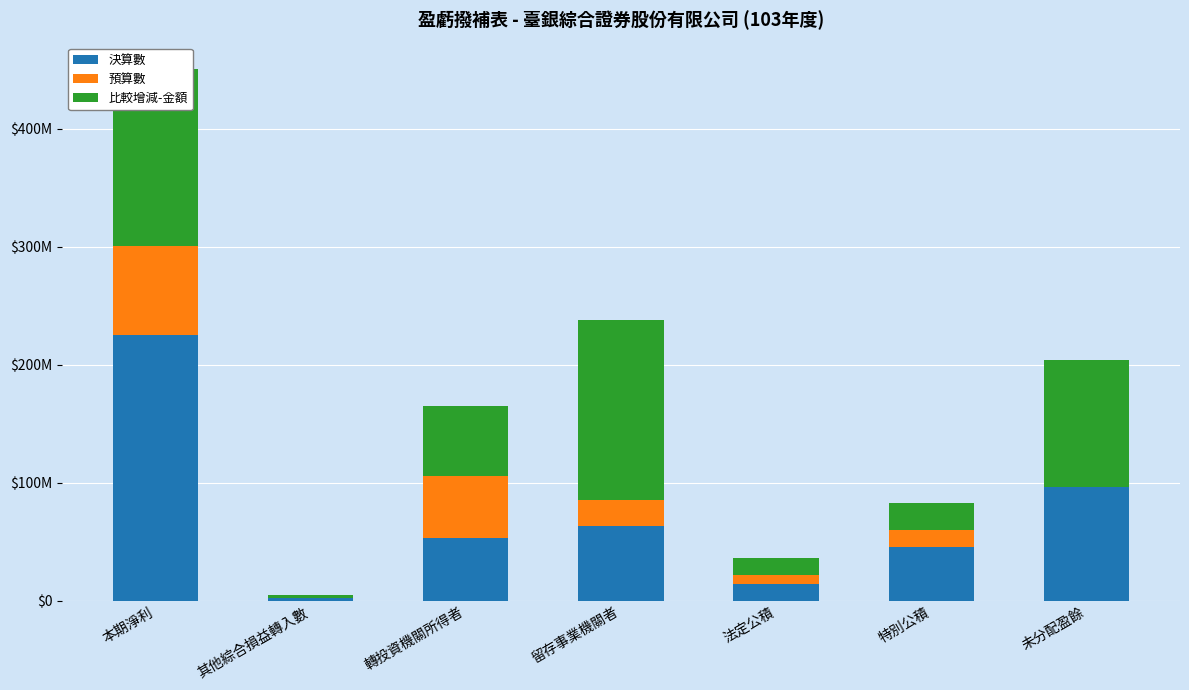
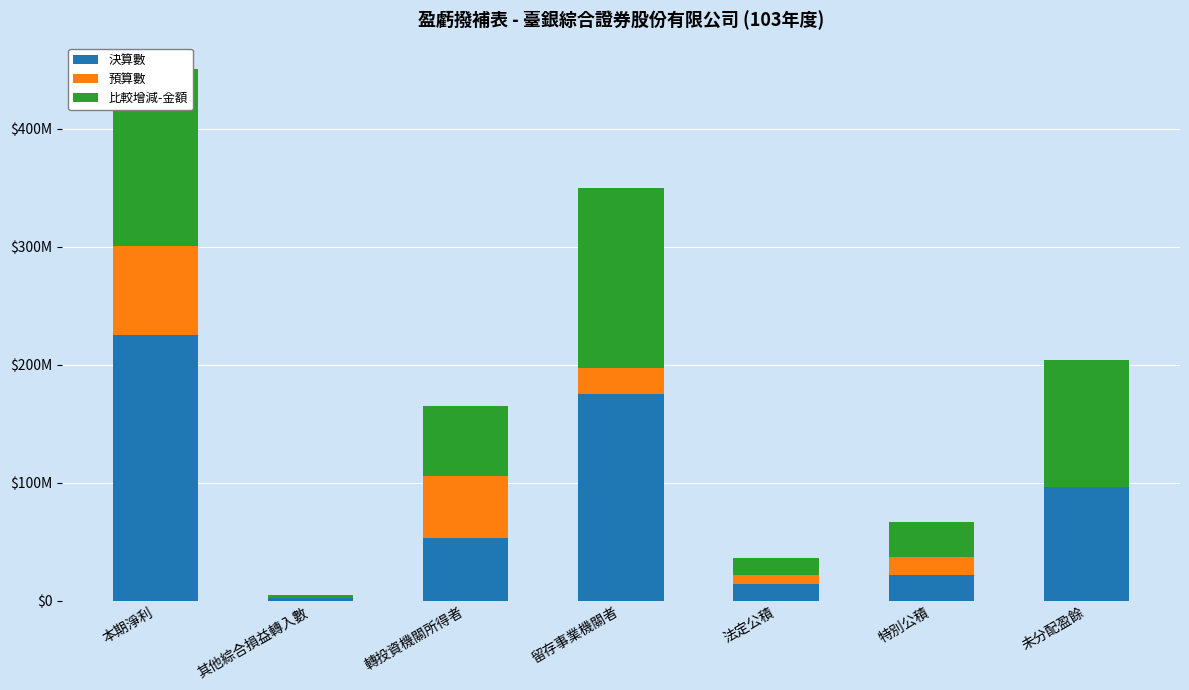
  {
    "決算數": {
      "本期淨利": "$225000000",
      "其他綜合損益轉入數": "$3000000",
      "轉投資機關所得者": "$53000000",
-     "留存事業機關者": "$63000000",
+     "留存事業機關者": "$175000000",
      "法定公積": "$14000000",
-     "特別公積": "$45000000",
+     "特別公積": "$22000000",
      "未分配盈餘": "$96000000"
    },
    "預算數": {
      "本期淨利": "$76000000",
      "其他綜合損益轉入數": "$0",
      "轉投資機關所得者": "$53000000",
      "留存事業機關者": "$23000000",
      "法定公積": "$8000000",
      "特別公積": "$15000000",
      "未分配盈餘": "$0"
    },
    "比較增減-金額": {
      "其他綜合損益轉入數": "$3000000",
      "轉投資機關所得者": "$59000000",
      "留存事業機關者": "$152000000",
      "法定公積": "$15000000",
-     "特別公積": "$23000000",
+     "特別公積": "$30000000",
      "未分配盈餘": "$107000000"
    }
  }
